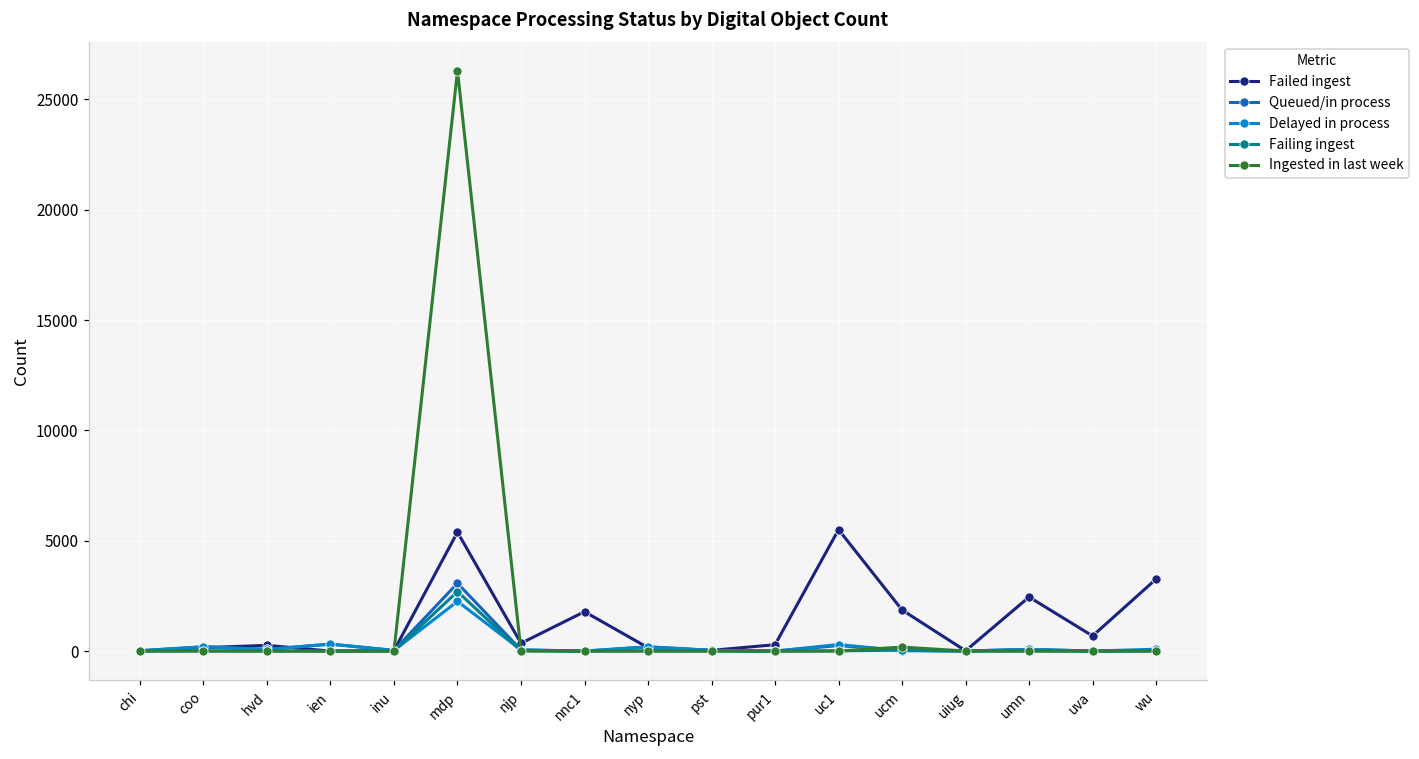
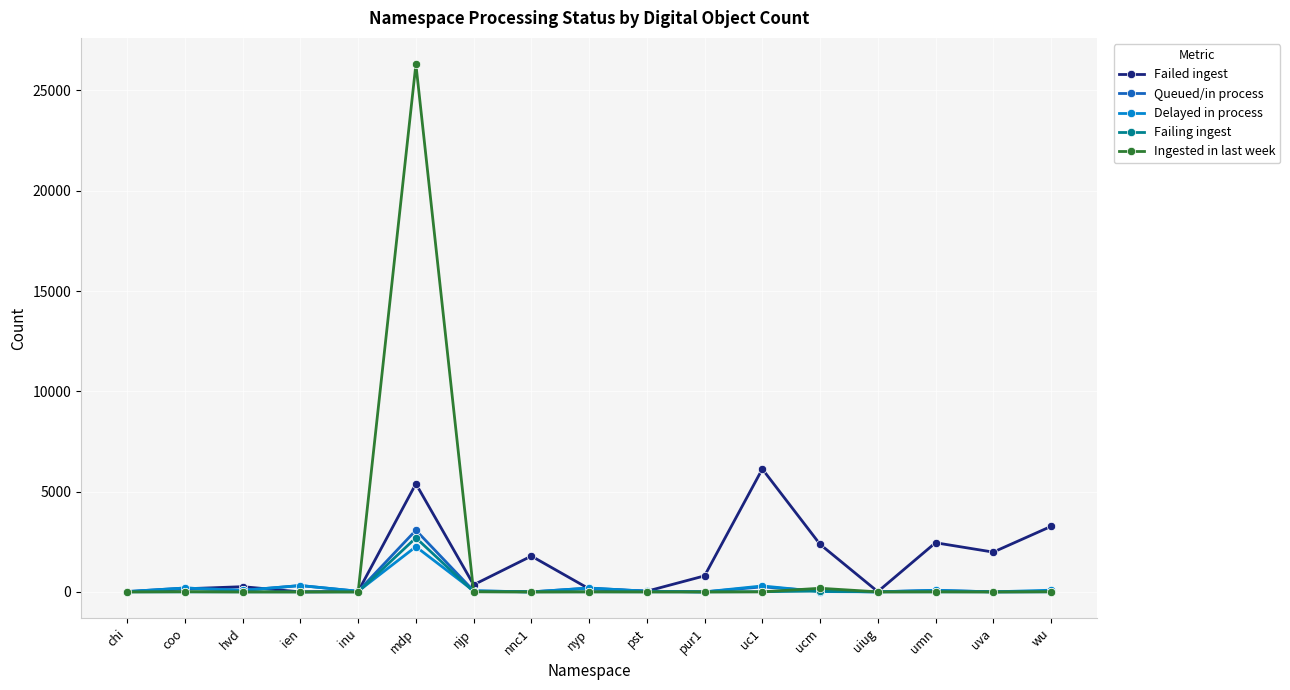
  {
    "Failed ingest": {
      "hvd": 300,
      "mdp": 5400,
      "njp": 400,
      "nnc1": 1800,
-     "pur1": 300,
-     "uc1": 5500,
-     "ucm": 1900,
+     "pur1": 800,
+     "uc1": 6100,
+     "ucm": 2400,
      "umn": 2500,
-     "uva": 700,
+     "uva": 2000,
      "wu": 3300
    },
    "Failing ingest": {
      "mdp": 2700
    },
    "Ingested in last week": {
      "mdp": 26300,
      "ucm": 200
    }
  }
